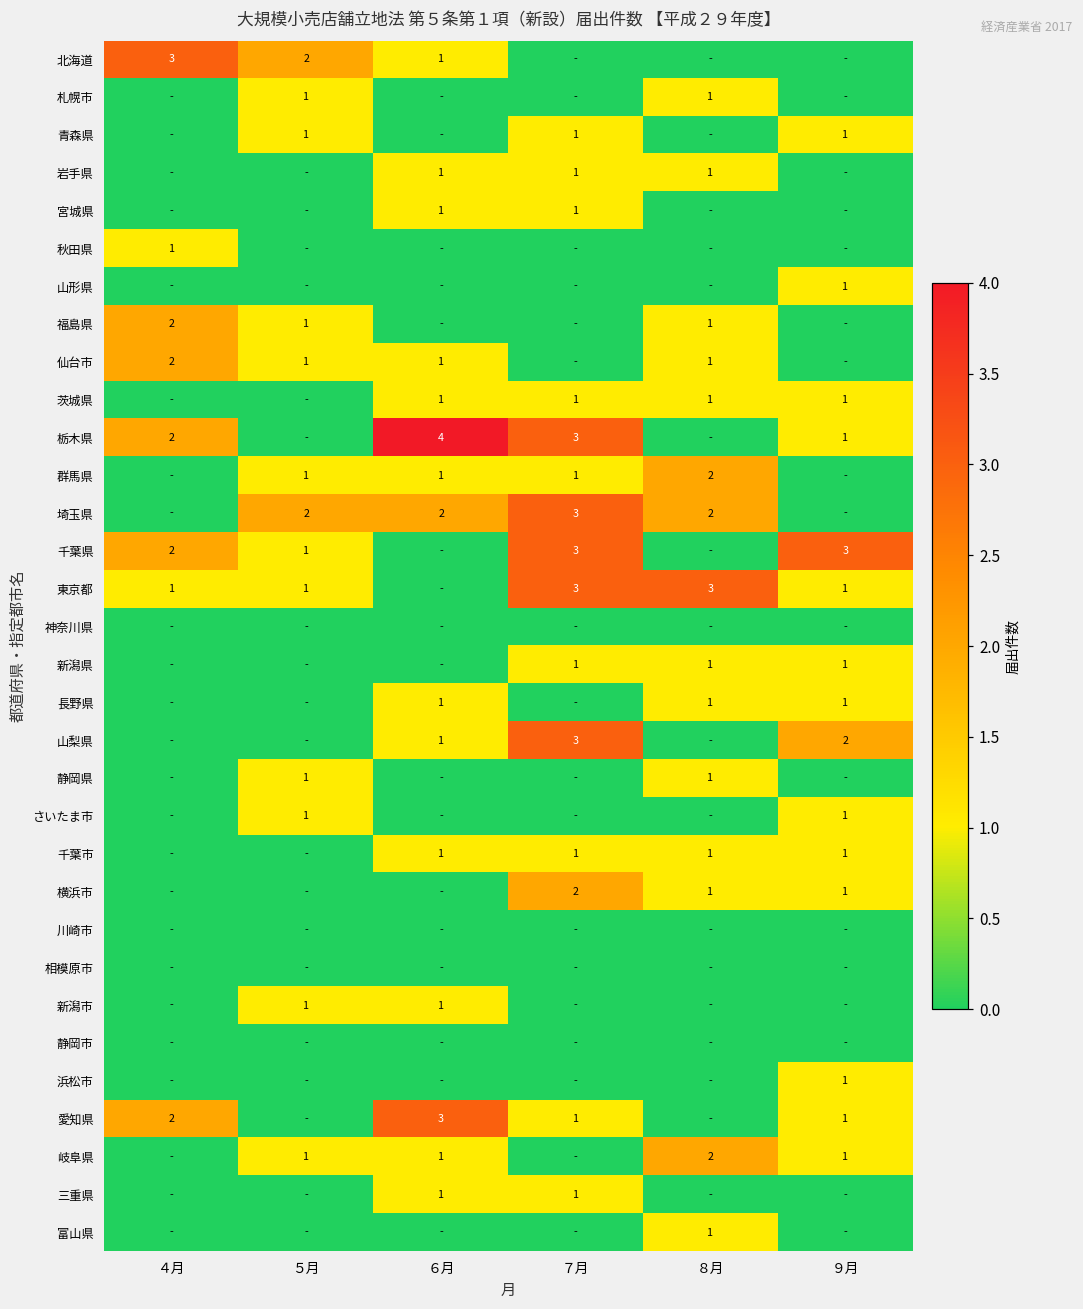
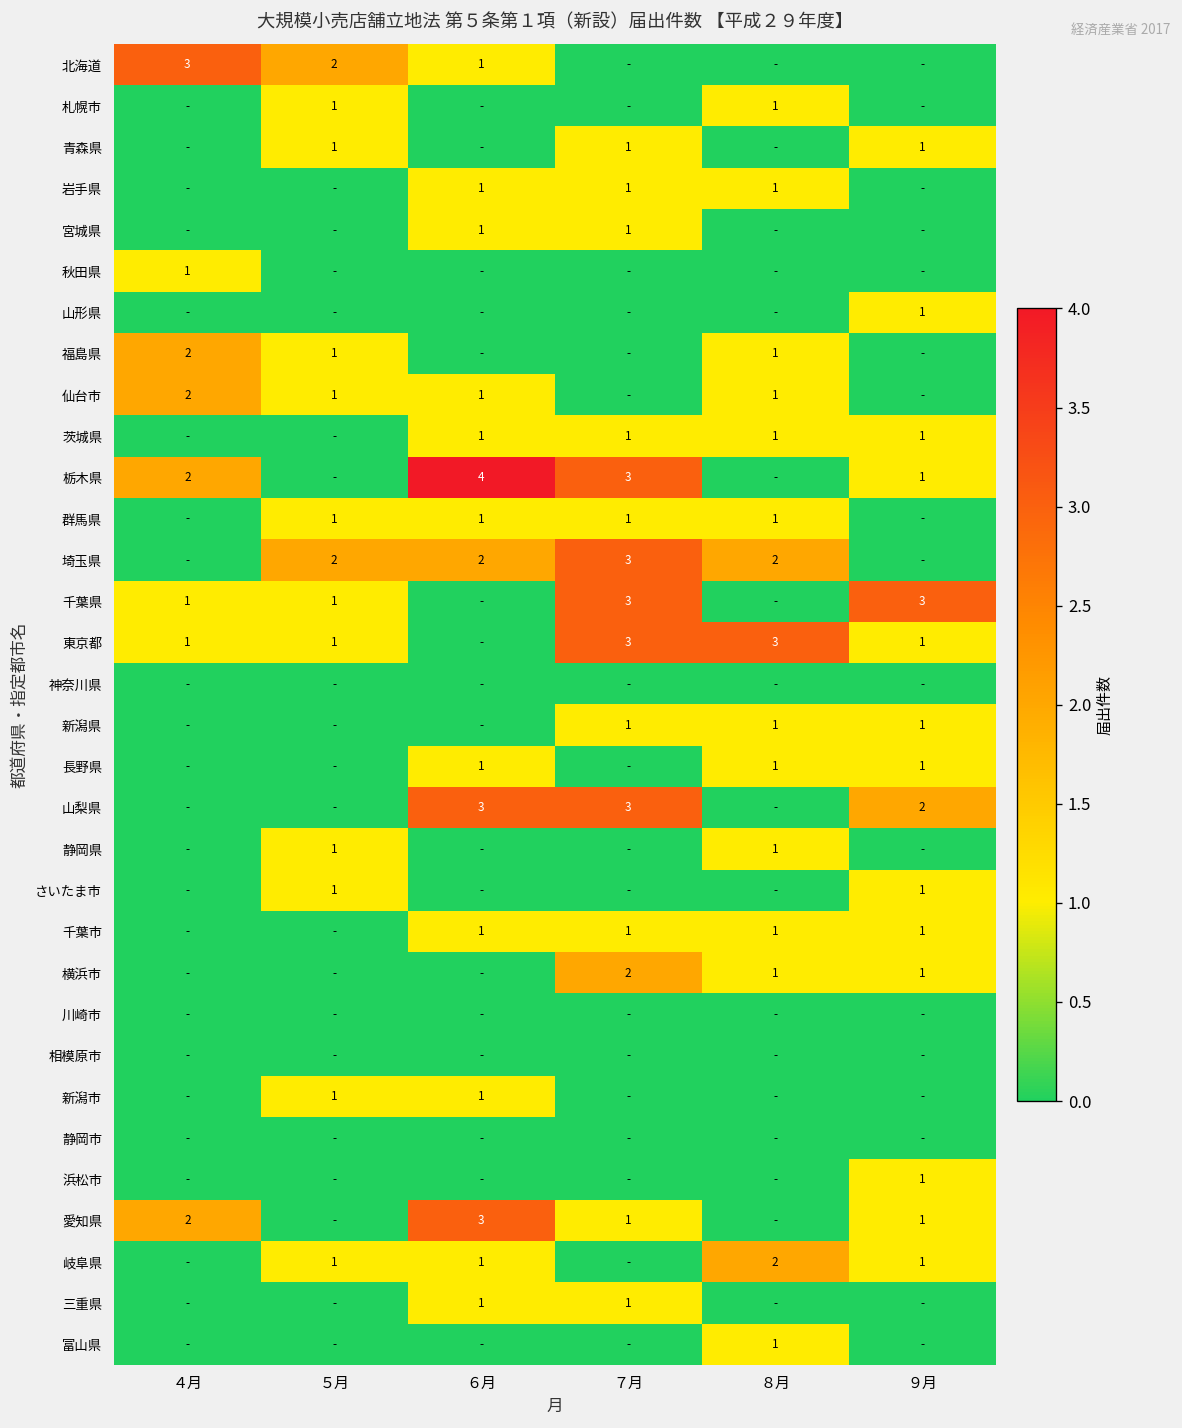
  {
    "北海道": {
      "４月": 3,
      "５月": 2,
      "６月": 1
    },
    "札幌市": {
      "５月": 1,
      "８月": 1
    },
    "青森県": {
      "５月": 1,
      "７月": 1,
      "９月": 1
    },
    "岩手県": {
      "６月": 1,
      "７月": 1,
      "８月": 1
    },
    "宮城県": {
      "６月": 1,
      "７月": 1
    },
    "秋田県": {
      "４月": 1
    },
    "山形県": {
      "９月": 1
    },
    "福島県": {
      "４月": 2,
      "５月": 1,
      "８月": 1
    },
    "仙台市": {
      "４月": 2,
      "５月": 1,
      "６月": 1,
      "８月": 1
    },
    "茨城県": {
      "６月": 1,
      "７月": 1,
      "８月": 1,
      "９月": 1
    },
    "栃木県": {
      "４月": 2,
      "６月": 4,
      "７月": 3,
      "９月": 1
    },
    "群馬県": {
      "５月": 1,
      "６月": 1,
      "７月": 1,
-     "８月": 2
+     "８月": 1
    },
    "埼玉県": {
      "５月": 2,
      "６月": 2,
      "７月": 3,
      "８月": 2
    },
    "千葉県": {
-     "４月": 2,
+     "４月": 1,
      "５月": 1,
      "７月": 3,
      "９月": 3
    },
    "東京都": {
      "４月": 1,
      "５月": 1,
      "７月": 3,
      "８月": 3,
      "９月": 1
    },
    "新潟県": {
      "７月": 1,
      "８月": 1,
      "９月": 1
    },
    "長野県": {
      "６月": 1,
      "８月": 1,
      "９月": 1
    },
    "山梨県": {
-     "６月": 1,
+     "６月": 3,
      "７月": 3,
      "９月": 2
    },
    "静岡県": {
      "５月": 1,
      "８月": 1
    },
    "さいたま市": {
      "５月": 1,
      "９月": 1
    },
    "千葉市": {
      "６月": 1,
      "７月": 1,
      "８月": 1,
      "９月": 1
    },
    "横浜市": {
      "７月": 2,
      "８月": 1,
      "９月": 1
    },
    "新潟市": {
      "５月": 1,
      "６月": 1
    },
    "浜松市": {
      "９月": 1
    },
    "愛知県": {
      "４月": 2,
      "６月": 3,
      "７月": 1,
      "９月": 1
    },
    "岐阜県": {
      "５月": 1,
      "６月": 1,
      "８月": 2,
      "９月": 1
    },
    "三重県": {
      "６月": 1,
      "７月": 1
    },
    "富山県": {
      "８月": 1
    }
  }
